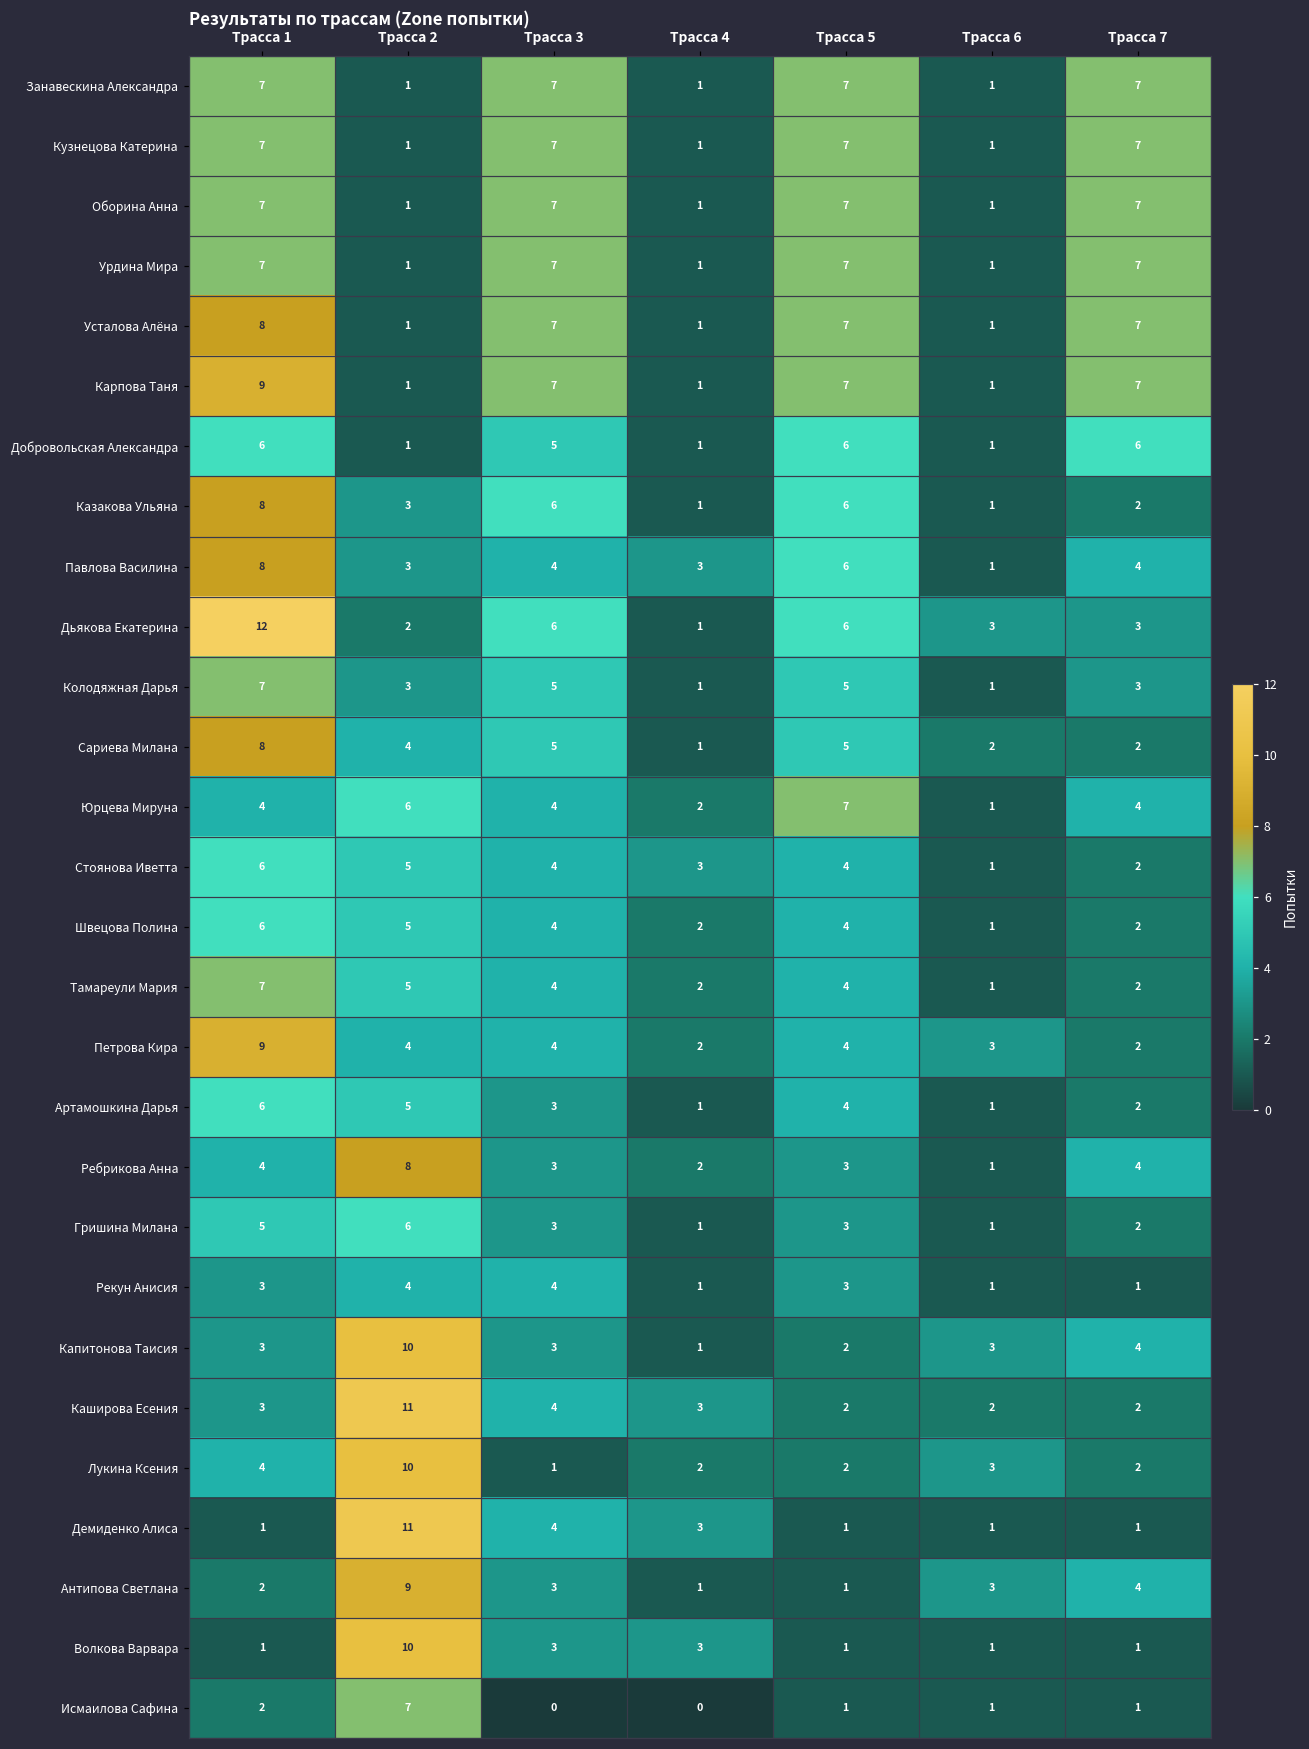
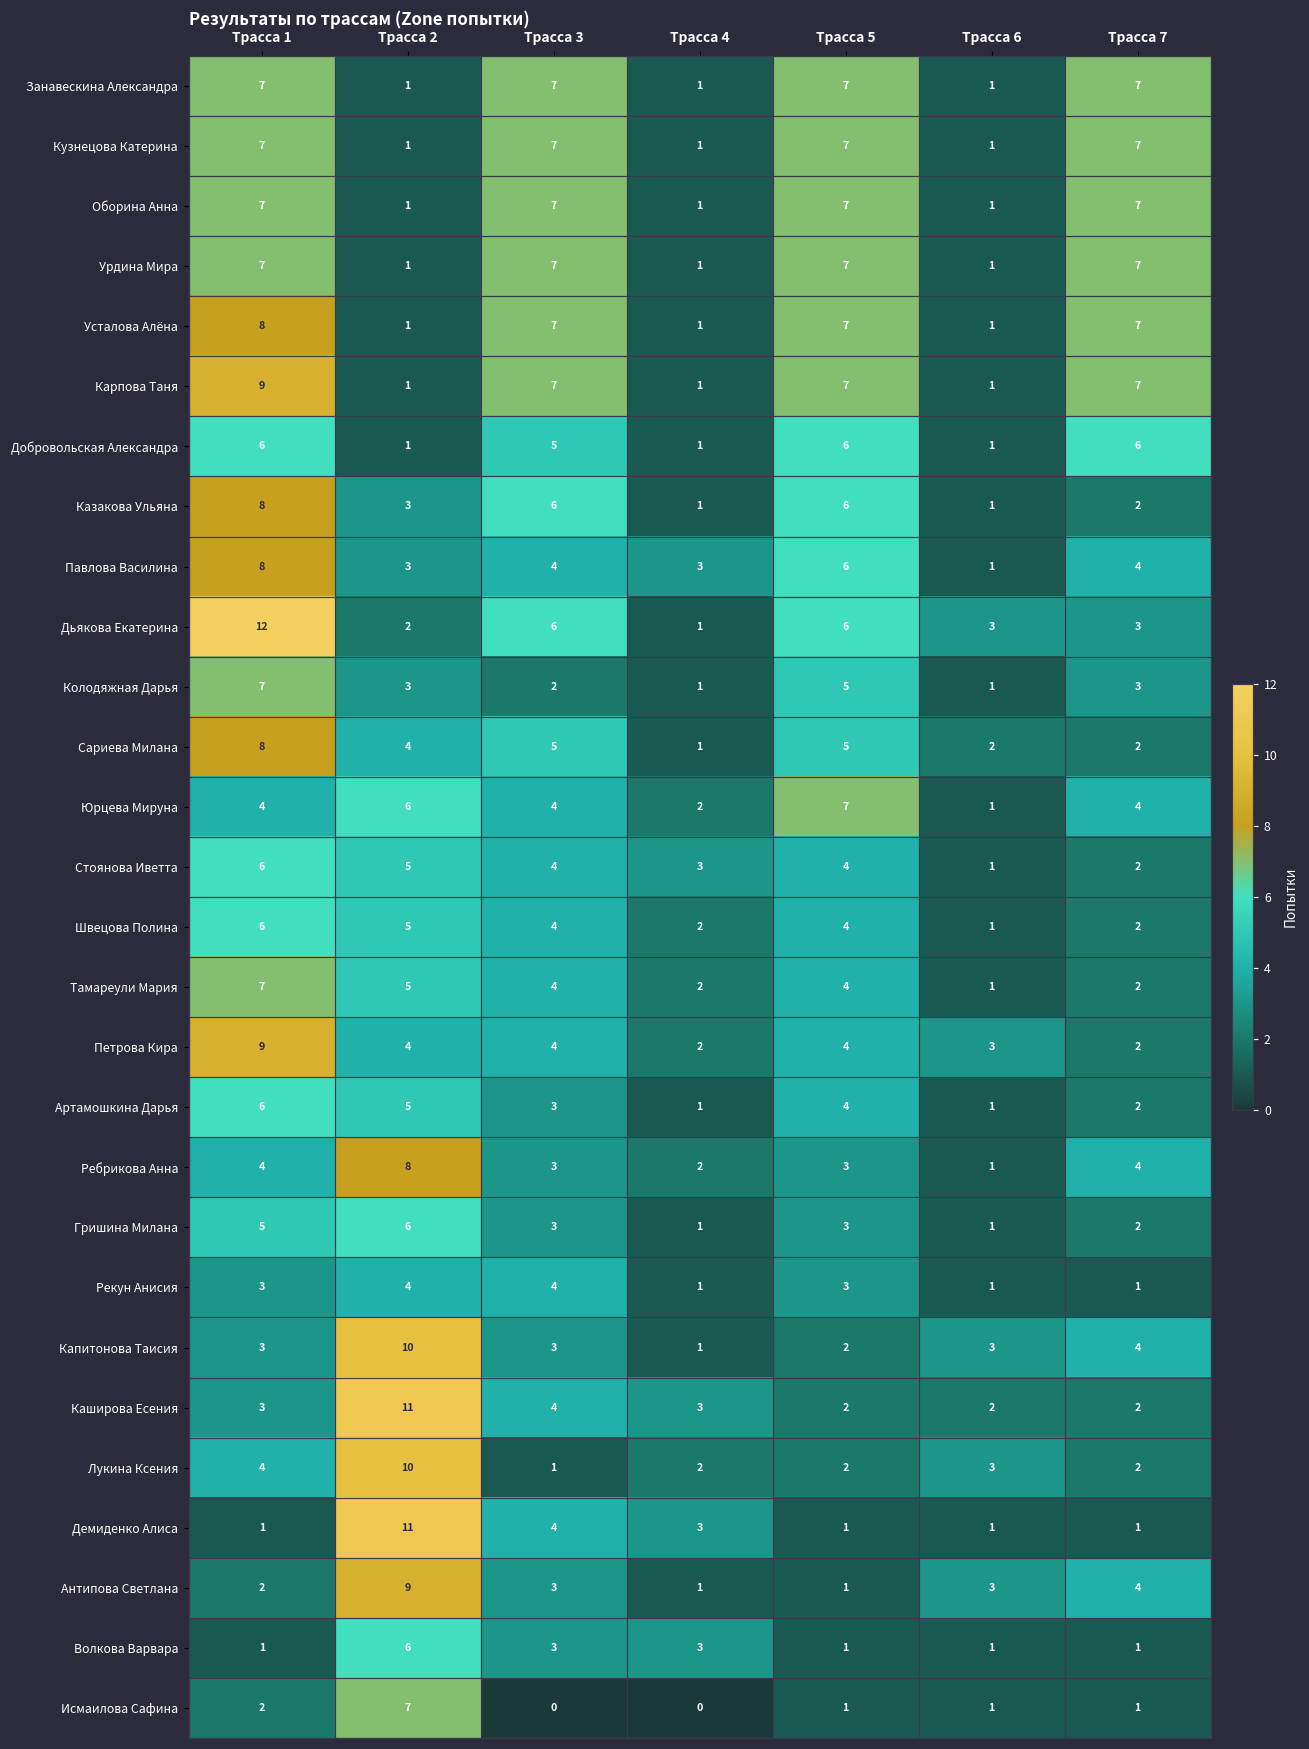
  {
    "Занавескина Александра": {
      "Трасса 1": 7,
      "Трасса 2": 1,
      "Трасса 3": 7,
      "Трасса 4": 1,
      "Трасса 5": 7,
      "Трасса 6": 1,
      "Трасса 7": 7
    },
    "Кузнецова Катерина": {
      "Трасса 1": 7,
      "Трасса 2": 1,
      "Трасса 3": 7,
      "Трасса 4": 1,
      "Трасса 5": 7,
      "Трасса 6": 1,
      "Трасса 7": 7
    },
    "Оборина Анна": {
      "Трасса 1": 7,
      "Трасса 2": 1,
      "Трасса 3": 7,
      "Трасса 4": 1,
      "Трасса 5": 7,
      "Трасса 6": 1,
      "Трасса 7": 7
    },
    "Урдина Мира": {
      "Трасса 1": 7,
      "Трасса 2": 1,
      "Трасса 3": 7,
      "Трасса 4": 1,
      "Трасса 5": 7,
      "Трасса 6": 1,
      "Трасса 7": 7
    },
    "Усталова Алёна": {
      "Трасса 1": 8,
      "Трасса 2": 1,
      "Трасса 3": 7,
      "Трасса 4": 1,
      "Трасса 5": 7,
      "Трасса 6": 1,
      "Трасса 7": 7
    },
    "Карпова Таня": {
      "Трасса 1": 9,
      "Трасса 2": 1,
      "Трасса 3": 7,
      "Трасса 4": 1,
      "Трасса 5": 7,
      "Трасса 6": 1,
      "Трасса 7": 7
    },
    "Добровольская Александра": {
      "Трасса 1": 6,
      "Трасса 2": 1,
      "Трасса 3": 5,
      "Трасса 4": 1,
      "Трасса 5": 6,
      "Трасса 6": 1,
      "Трасса 7": 6
    },
    "Казакова Ульяна": {
      "Трасса 1": 8,
      "Трасса 2": 3,
      "Трасса 3": 6,
      "Трасса 4": 1,
      "Трасса 5": 6,
      "Трасса 6": 1,
      "Трасса 7": 2
    },
    "Павлова Василина": {
      "Трасса 1": 8,
      "Трасса 2": 3,
      "Трасса 3": 4,
      "Трасса 4": 3,
      "Трасса 5": 6,
      "Трасса 6": 1,
      "Трасса 7": 4
    },
    "Дьякова Екатерина": {
      "Трасса 1": 12,
      "Трасса 2": 2,
      "Трасса 3": 6,
      "Трасса 4": 1,
      "Трасса 5": 6,
      "Трасса 6": 3,
      "Трасса 7": 3
    },
    "Колодяжная Дарья": {
      "Трасса 1": 7,
      "Трасса 2": 3,
-     "Трасса 3": 5,
+     "Трасса 3": 2,
      "Трасса 4": 1,
      "Трасса 5": 5,
      "Трасса 6": 1,
      "Трасса 7": 3
    },
    "Сариева Милана": {
      "Трасса 1": 8,
      "Трасса 2": 4,
      "Трасса 3": 5,
      "Трасса 4": 1,
      "Трасса 5": 5,
      "Трасса 6": 2,
      "Трасса 7": 2
    },
    "Юрцева Мируна": {
      "Трасса 1": 4,
      "Трасса 2": 6,
      "Трасса 3": 4,
      "Трасса 4": 2,
      "Трасса 5": 7,
      "Трасса 6": 1,
      "Трасса 7": 4
    },
    "Стоянова Иветта": {
      "Трасса 1": 6,
      "Трасса 2": 5,
      "Трасса 3": 4,
      "Трасса 4": 3,
      "Трасса 5": 4,
      "Трасса 6": 1,
      "Трасса 7": 2
    },
    "Швецова Полина": {
      "Трасса 1": 6,
      "Трасса 2": 5,
      "Трасса 3": 4,
      "Трасса 4": 2,
      "Трасса 5": 4,
      "Трасса 6": 1,
      "Трасса 7": 2
    },
    "Тамареули Мария": {
      "Трасса 1": 7,
      "Трасса 2": 5,
      "Трасса 3": 4,
      "Трасса 4": 2,
      "Трасса 5": 4,
      "Трасса 6": 1,
      "Трасса 7": 2
    },
    "Петрова Кира": {
      "Трасса 1": 9,
      "Трасса 2": 4,
      "Трасса 3": 4,
      "Трасса 4": 2,
      "Трасса 5": 4,
      "Трасса 6": 3,
      "Трасса 7": 2
    },
    "Артамошкина Дарья": {
      "Трасса 1": 6,
      "Трасса 2": 5,
      "Трасса 3": 3,
      "Трасса 4": 1,
      "Трасса 5": 4,
      "Трасса 6": 1,
      "Трасса 7": 2
    },
    "Ребрикова Анна": {
      "Трасса 1": 4,
      "Трасса 2": 8,
      "Трасса 3": 3,
      "Трасса 4": 2,
      "Трасса 5": 3,
      "Трасса 6": 1,
      "Трасса 7": 4
    },
    "Гришина Милана": {
      "Трасса 1": 5,
      "Трасса 2": 6,
      "Трасса 3": 3,
      "Трасса 4": 1,
      "Трасса 5": 3,
      "Трасса 6": 1,
      "Трасса 7": 2
    },
    "Рекун Анисия": {
      "Трасса 1": 3,
      "Трасса 2": 4,
      "Трасса 3": 4,
      "Трасса 4": 1,
      "Трасса 5": 3,
      "Трасса 6": 1,
      "Трасса 7": 1
    },
    "Капитонова Таисия": {
      "Трасса 1": 3,
      "Трасса 2": 10,
      "Трасса 3": 3,
      "Трасса 4": 1,
      "Трасса 5": 2,
      "Трасса 6": 3,
      "Трасса 7": 4
    },
    "Каширова Есения": {
      "Трасса 1": 3,
      "Трасса 2": 11,
      "Трасса 3": 4,
      "Трасса 4": 3,
      "Трасса 5": 2,
      "Трасса 6": 2,
      "Трасса 7": 2
    },
    "Лукина Ксения": {
      "Трасса 1": 4,
      "Трасса 2": 10,
      "Трасса 3": 1,
      "Трасса 4": 2,
      "Трасса 5": 2,
      "Трасса 6": 3,
      "Трасса 7": 2
    },
    "Демиденко Алиса": {
      "Трасса 1": 1,
      "Трасса 2": 11,
      "Трасса 3": 4,
      "Трасса 4": 3,
      "Трасса 5": 1,
      "Трасса 6": 1,
      "Трасса 7": 1
    },
    "Антипова Светлана": {
      "Трасса 1": 2,
      "Трасса 2": 9,
      "Трасса 3": 3,
      "Трасса 4": 1,
      "Трасса 5": 1,
      "Трасса 6": 3,
      "Трасса 7": 4
    },
    "Волкова Варвара": {
      "Трасса 1": 1,
-     "Трасса 2": 10,
+     "Трасса 2": 6,
      "Трасса 3": 3,
      "Трасса 4": 3,
      "Трасса 5": 1,
      "Трасса 6": 1,
      "Трасса 7": 1
    },
    "Исмаилова Сафина": {
      "Трасса 1": 2,
      "Трасса 2": 7,
      "Трасса 3": 0,
      "Трасса 4": 0,
      "Трасса 5": 1,
      "Трасса 6": 1,
      "Трасса 7": 1
    }
  }
